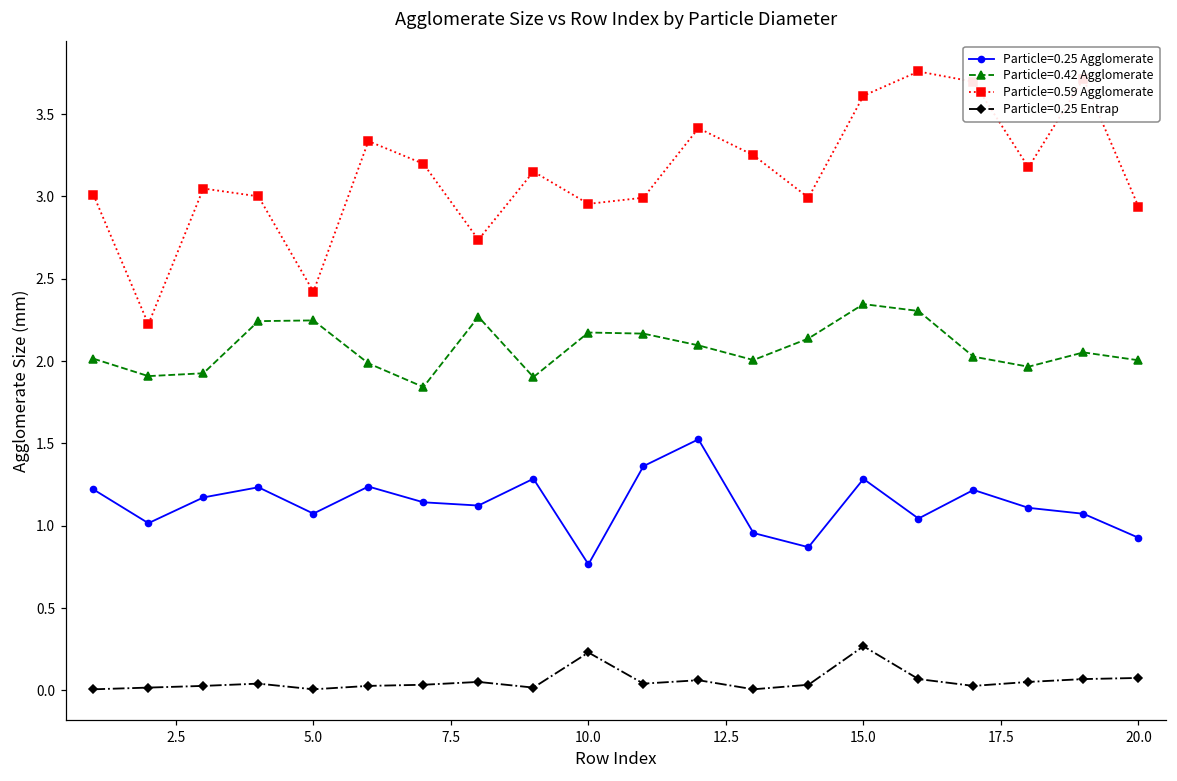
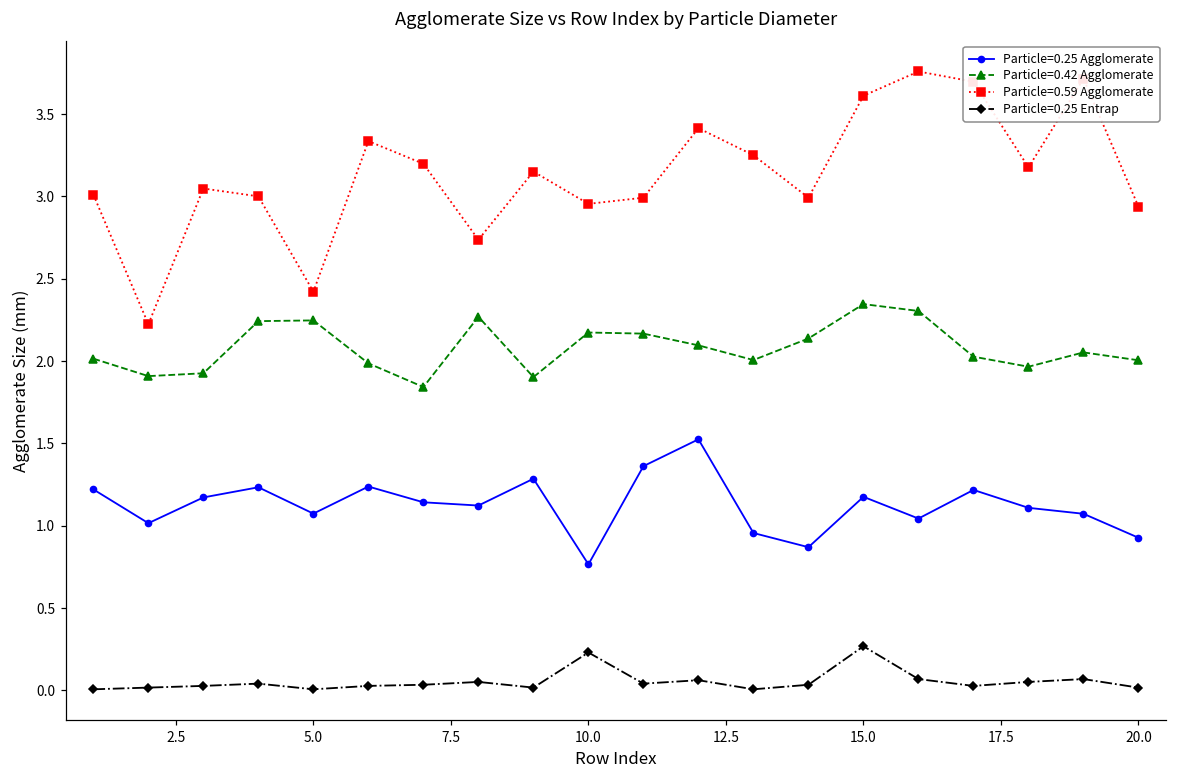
  {
    "Particle=0.25 Agglomerate": {
      "5.0": 1.07,
      "10.0": 0.77,
-     "15.0": 1.28,
+     "15.0": 1.18,
      "20.0": 0.93
    },
    "Particle=0.42 Agglomerate": {
      "5.0": 2.25,
      "10.0": 2.17,
      "15.0": 2.35,
      "20.0": 2.00
    },
    "Particle=0.59 Agglomerate": {
      "5.0": 2.42,
      "10.0": 2.95,
      "15.0": 3.61,
      "20.0": 2.94
    },
    "Particle=0.25 Entrap": {
      "5.0": 0.01,
      "10.0": 0.23,
      "15.0": 0.27,
-     "20.0": 0.08
+     "20.0": 0.02
    }
  }
